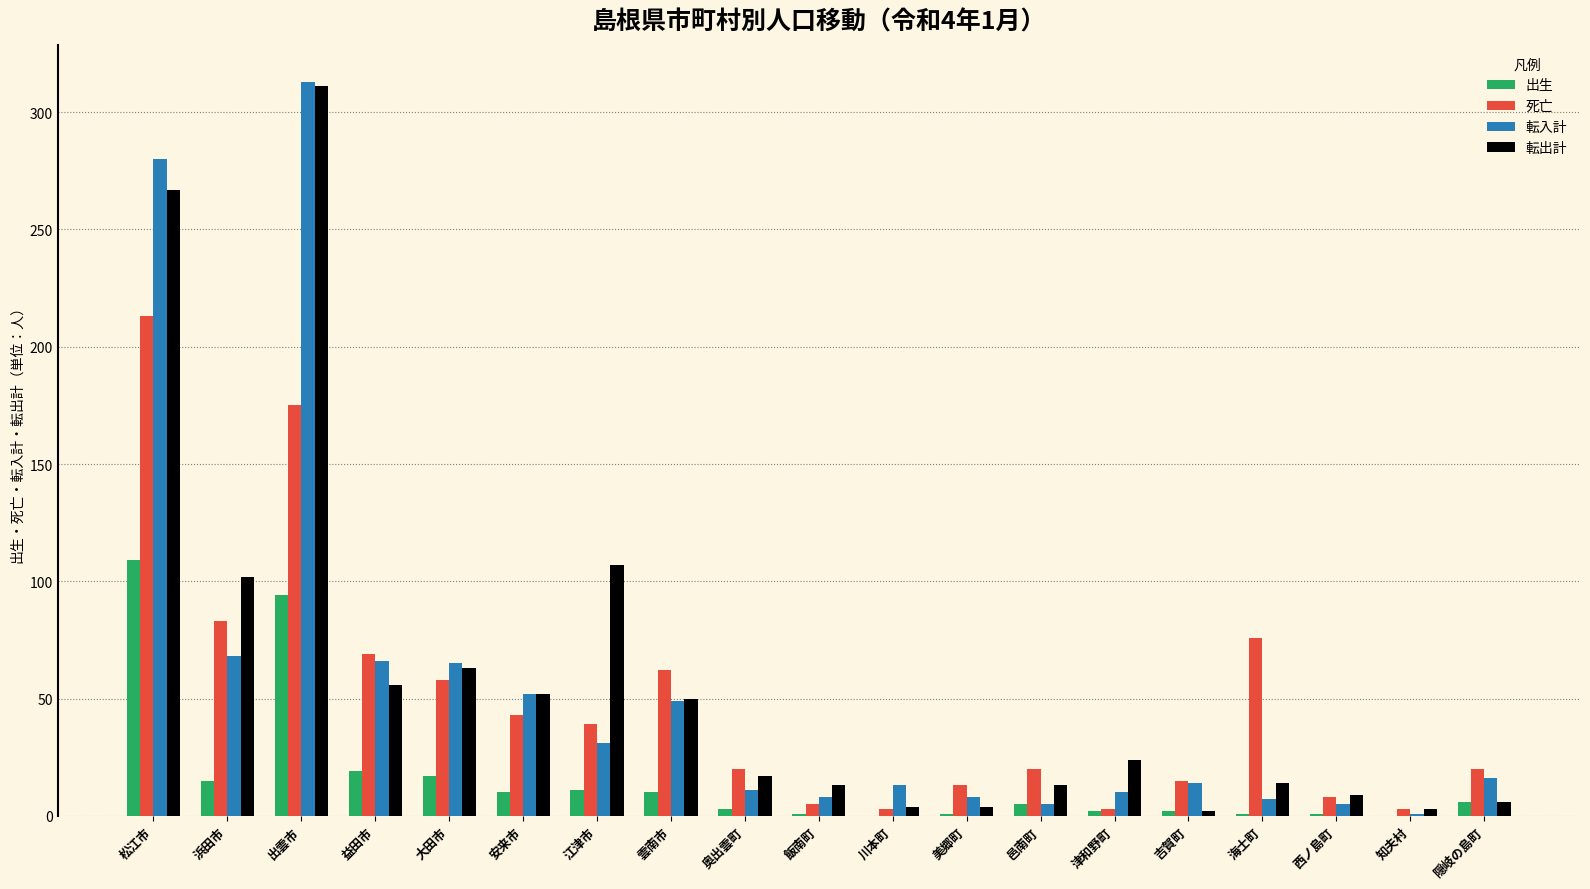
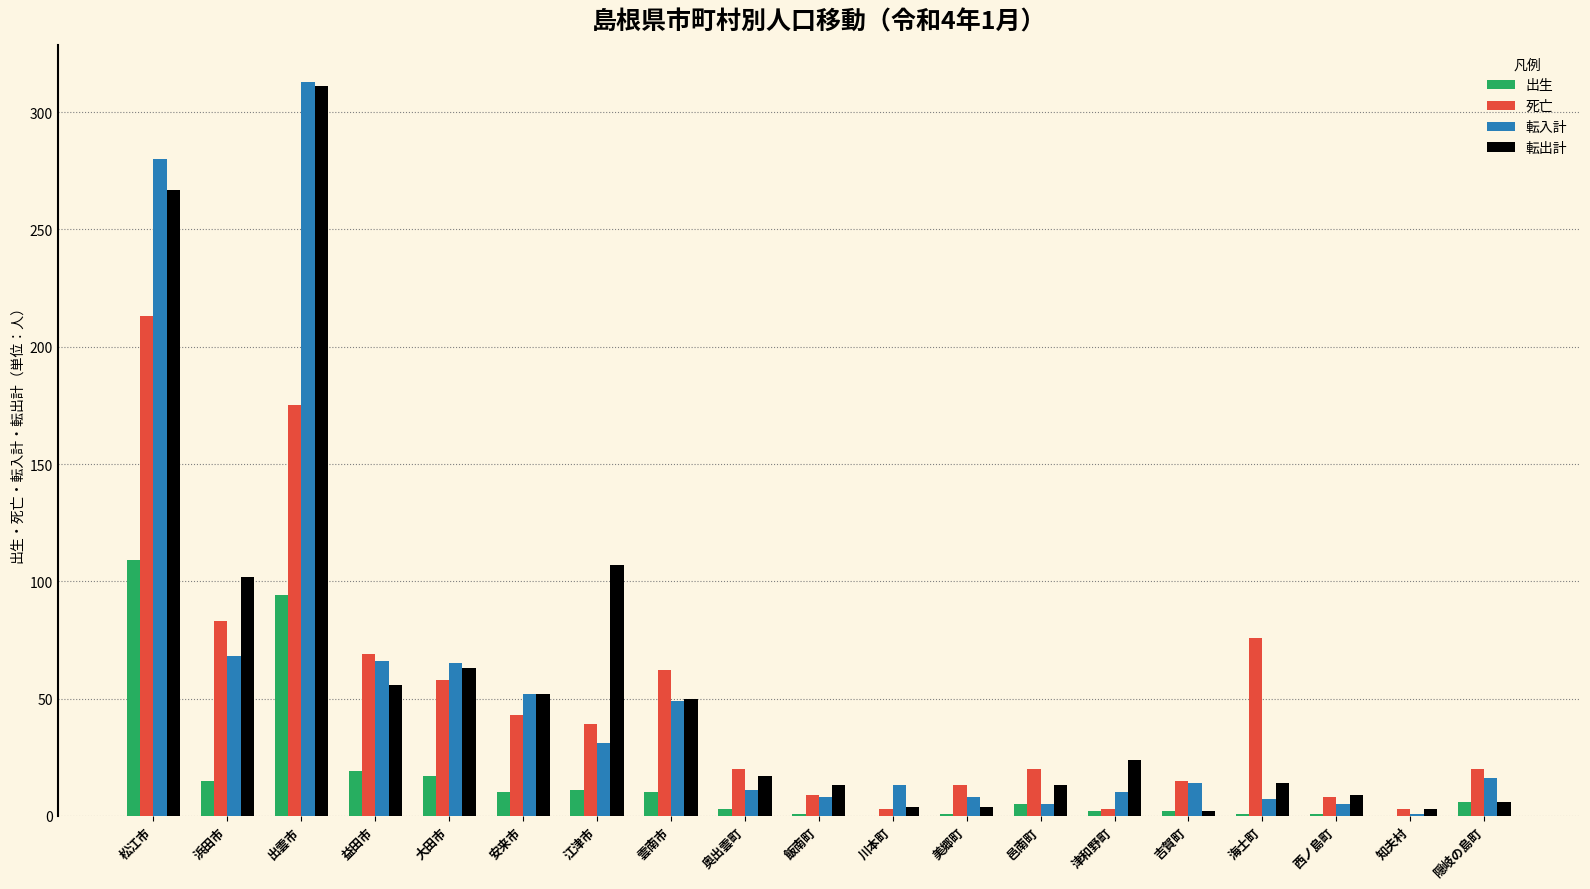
  {
    "出生": {
      "松江市": 109,
      "浜田市": 15,
      "出雲市": 94,
      "益田市": 19,
      "大田市": 17,
      "安来市": 10,
      "江津市": 11,
      "雲南市": 10,
      "奥出雲町": 3,
      "川本町": 0,
      "邑南町": 5,
      "津和野町": 2,
      "吉賀町": 2,
      "知夫村": 0,
      "隠岐の島町": 6
    },
    "死亡": {
      "松江市": 213,
      "浜田市": 83,
      "出雲市": 175,
      "益田市": 69,
      "大田市": 58,
      "安来市": 43,
      "江津市": 39,
      "雲南市": 62,
      "奥出雲町": 20,
-     "飯南町": 5,
+     "飯南町": 9,
      "川本町": 3,
      "美郷町": 13,
      "邑南町": 20,
      "津和野町": 3,
      "吉賀町": 15,
      "海士町": 76,
      "西ノ島町": 8,
      "知夫村": 3,
      "隠岐の島町": 20
    },
    "転入計": {
      "松江市": 280,
      "浜田市": 68,
      "出雲市": 313,
      "益田市": 66,
      "大田市": 65,
      "安来市": 52,
      "江津市": 31,
      "雲南市": 49,
      "奥出雲町": 11,
      "飯南町": 8,
      "川本町": 13,
      "美郷町": 8,
      "邑南町": 5,
      "津和野町": 10,
      "吉賀町": 14,
      "海士町": 7,
      "西ノ島町": 5,
      "隠岐の島町": 16
    },
    "転出計": {
      "松江市": 267,
      "浜田市": 102,
      "出雲市": 311,
      "益田市": 56,
      "大田市": 63,
      "安来市": 52,
      "江津市": 107,
      "雲南市": 50,
      "奥出雲町": 17,
      "飯南町": 13,
      "川本町": 4,
      "美郷町": 4,
      "邑南町": 13,
      "津和野町": 24,
      "吉賀町": 2,
      "海士町": 14,
      "西ノ島町": 9,
      "知夫村": 3,
      "隠岐の島町": 6
    }
  }
